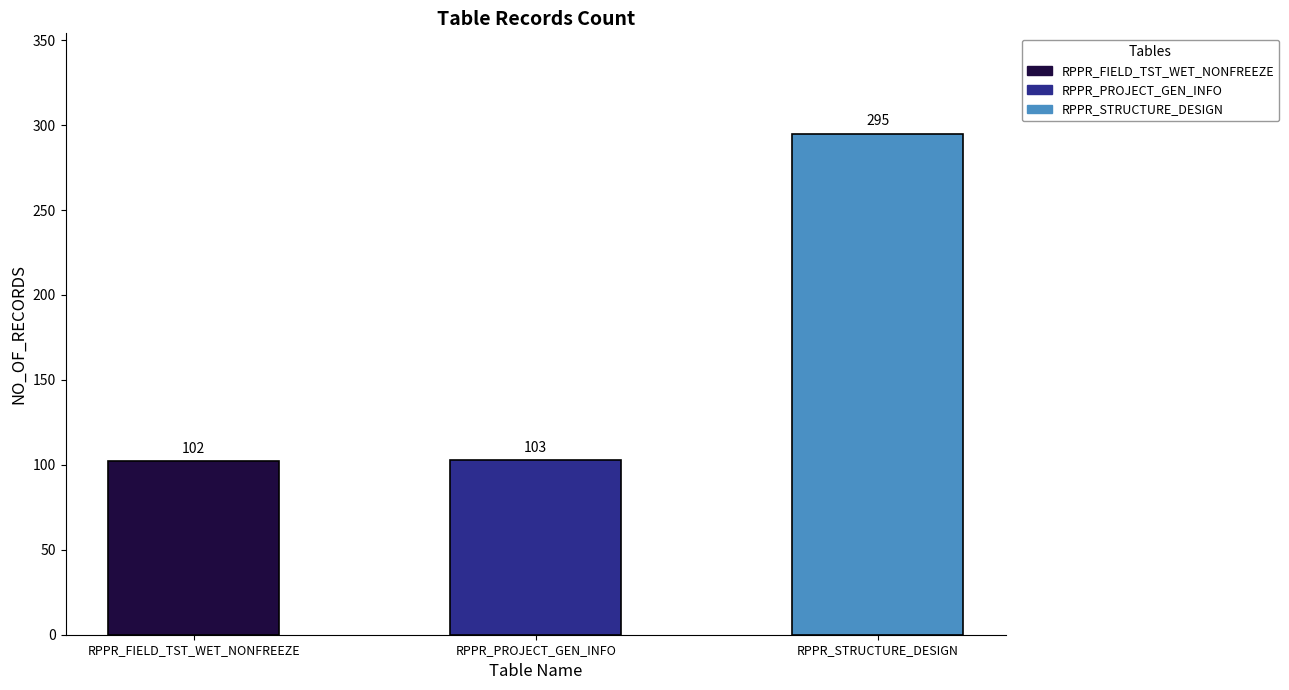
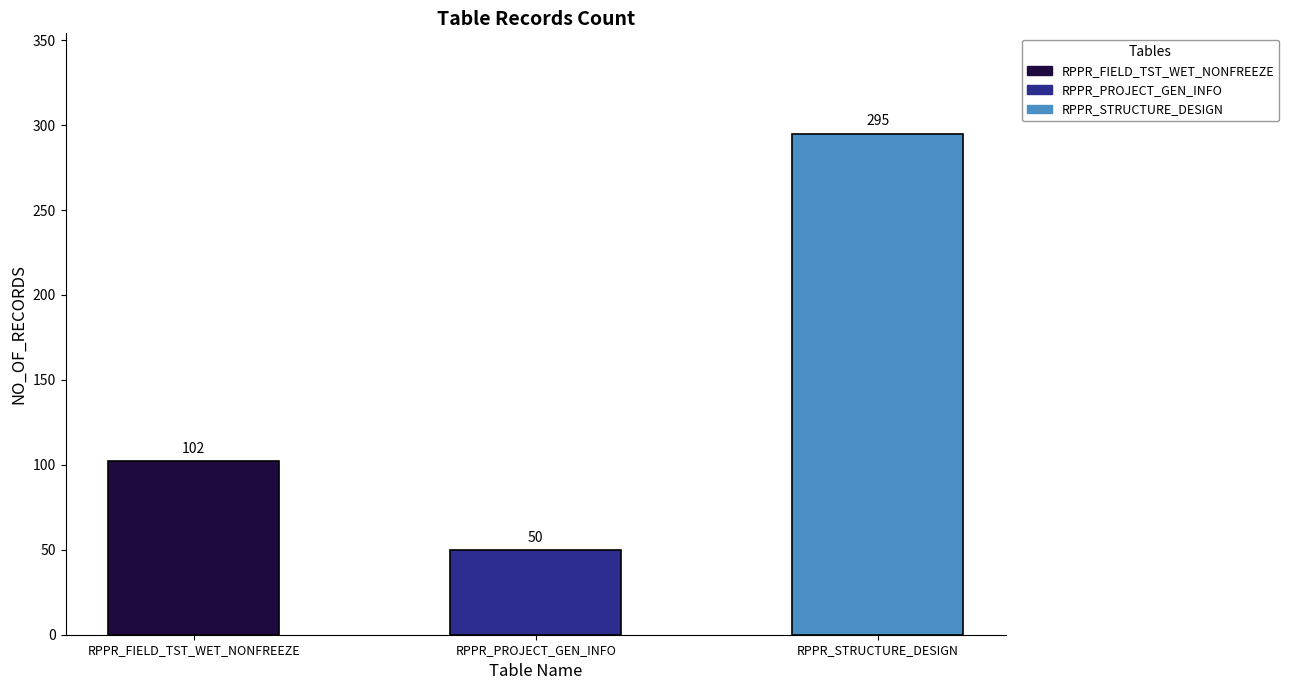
  {
    "RPPR_FIELD_TST_WET_NONFREEZE": 102,
-   "RPPR_PROJECT_GEN_INFO": 103,
+   "RPPR_PROJECT_GEN_INFO": 50,
    "RPPR_STRUCTURE_DESIGN": 295
  }
